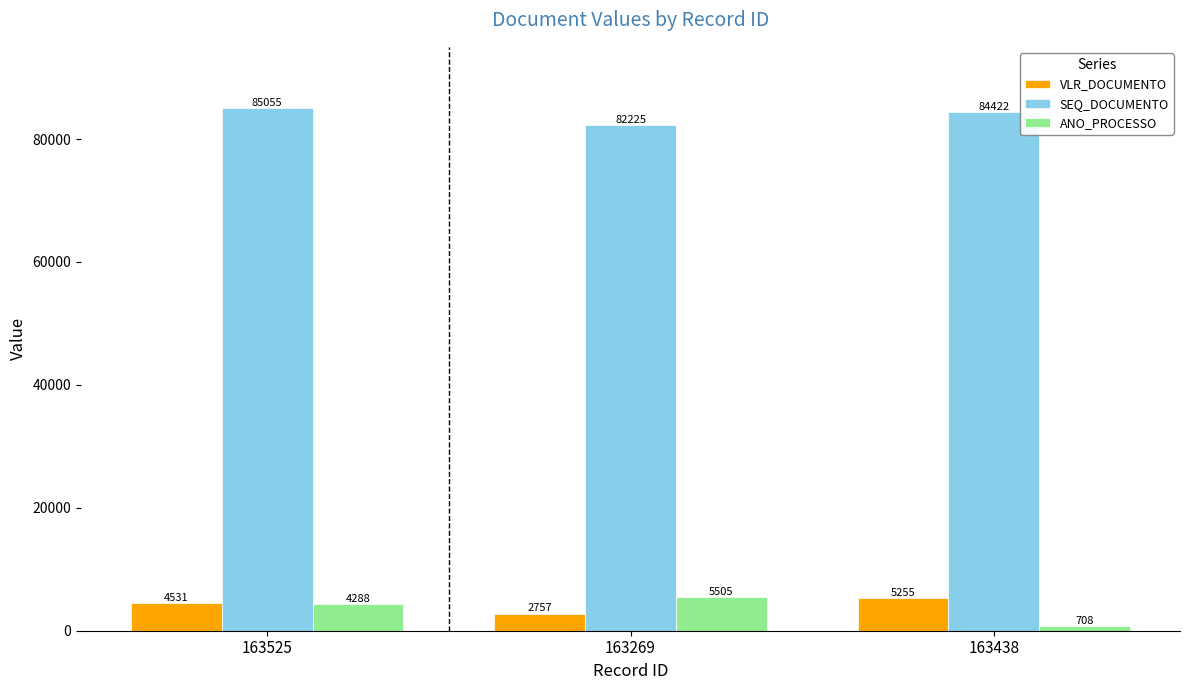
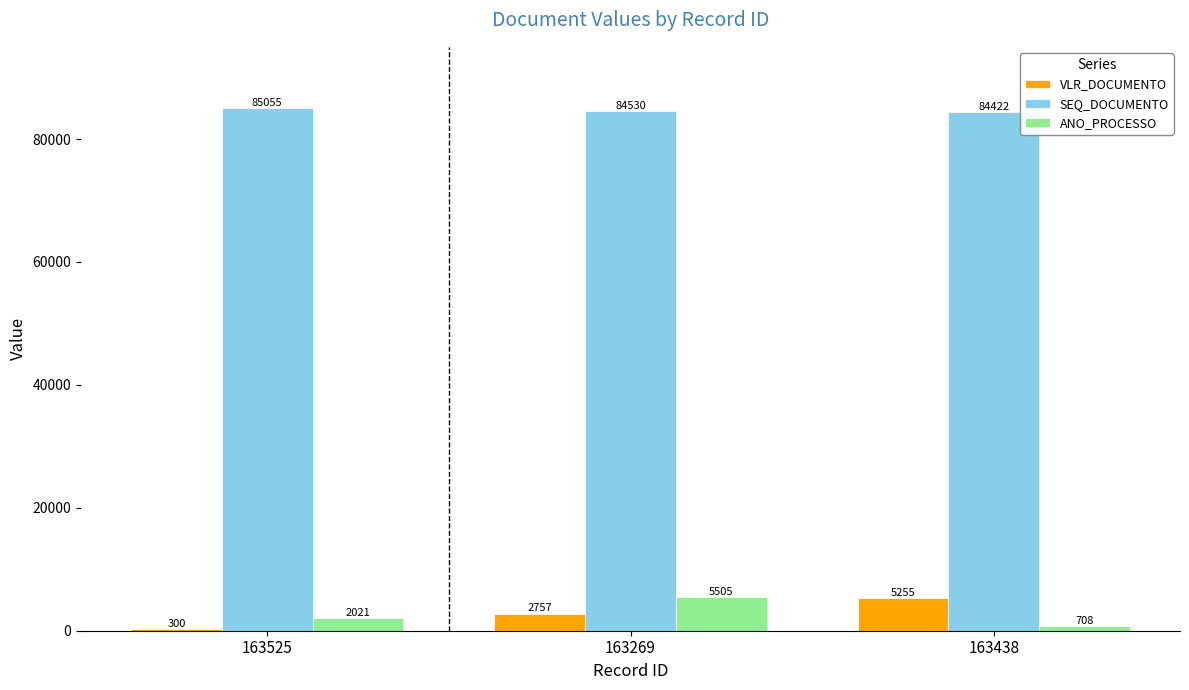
  {
    "VLR_DOCUMENTO": {
-     "163525": 4531,
+     "163525": 300,
      "163269": 2757,
      "163438": 5255
    },
    "SEQ_DOCUMENTO": {
      "163525": 85055,
-     "163269": 82225,
+     "163269": 84530,
      "163438": 84422
    },
    "ANO_PROCESSO": {
-     "163525": 4288,
+     "163525": 2021,
      "163269": 5505,
      "163438": 708
    }
  }
